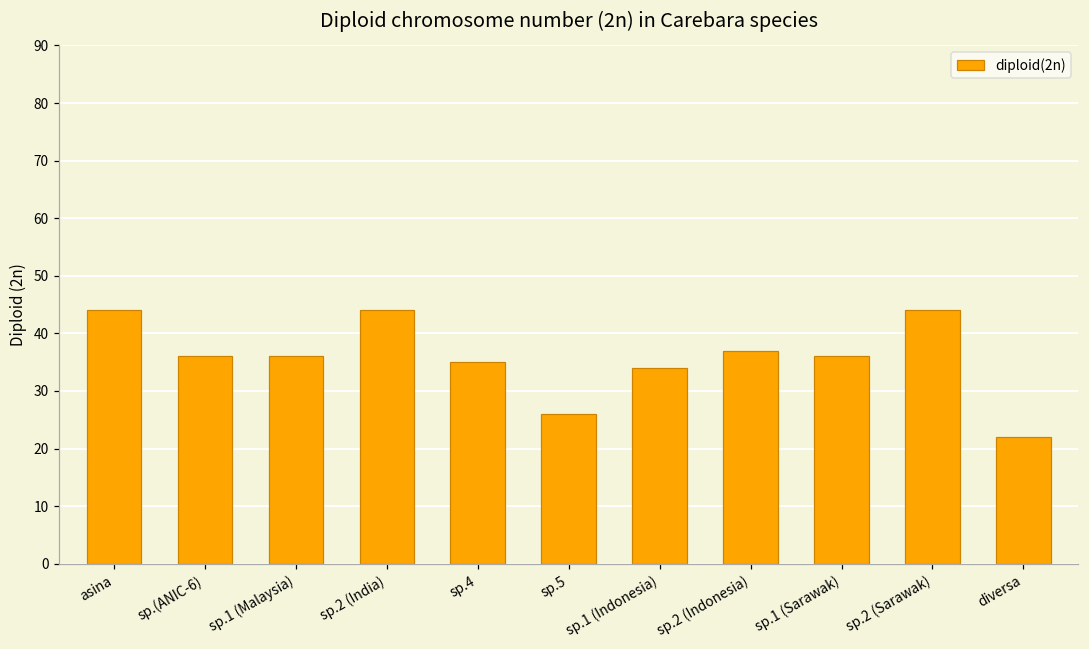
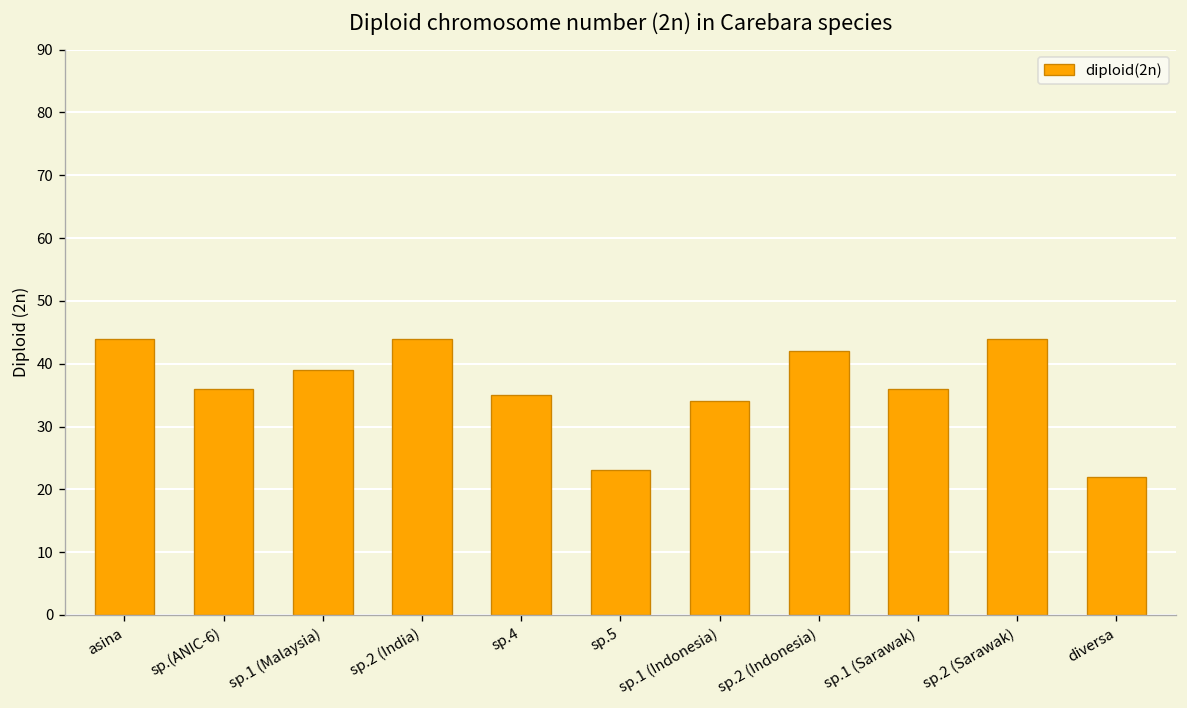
  {
    "asina": 44,
    "sp.(ANIC-6)": 36,
-   "sp.1 (Malaysia)": 36,
+   "sp.1 (Malaysia)": 39,
    "sp.2 (India)": 44,
    "sp.4": 35,
-   "sp.5": 26,
+   "sp.5": 23,
    "sp.1 (Indonesia)": 34,
-   "sp.2 (Indonesia)": 37,
+   "sp.2 (Indonesia)": 42,
    "sp.1 (Sarawak)": 36,
    "sp.2 (Sarawak)": 44,
    "diversa": 22
  }
